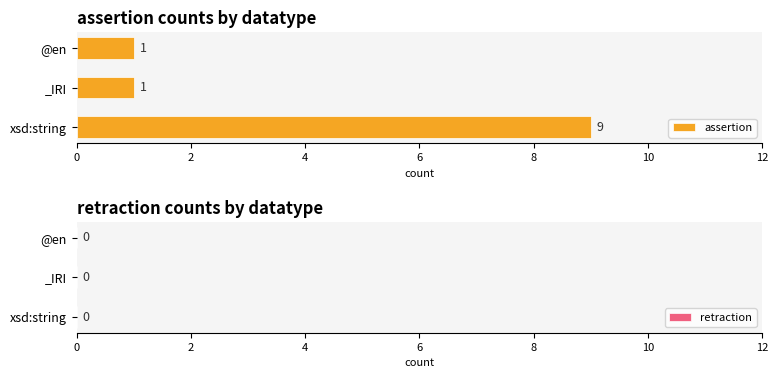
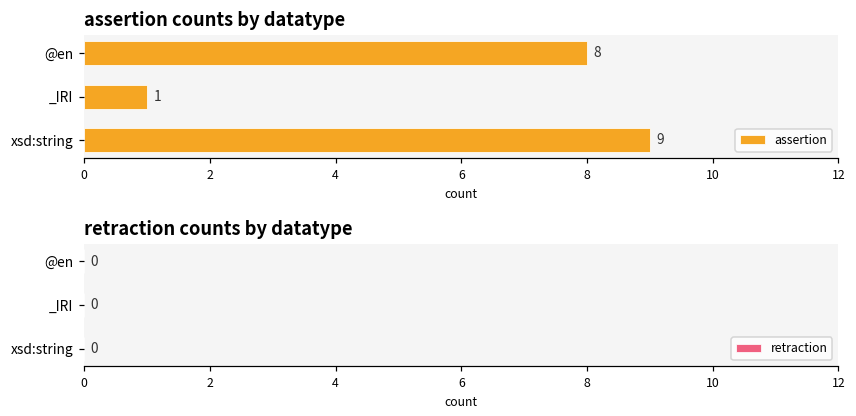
  {
    "assertion counts by datatype": {
-     "@en": 1,
+     "@en": 8,
      "_IRI": 1,
      "xsd:string": 9
    },
    "retraction counts by datatype": {
      "@en": 0,
      "_IRI": 0,
      "xsd:string": 0
    }
  }
